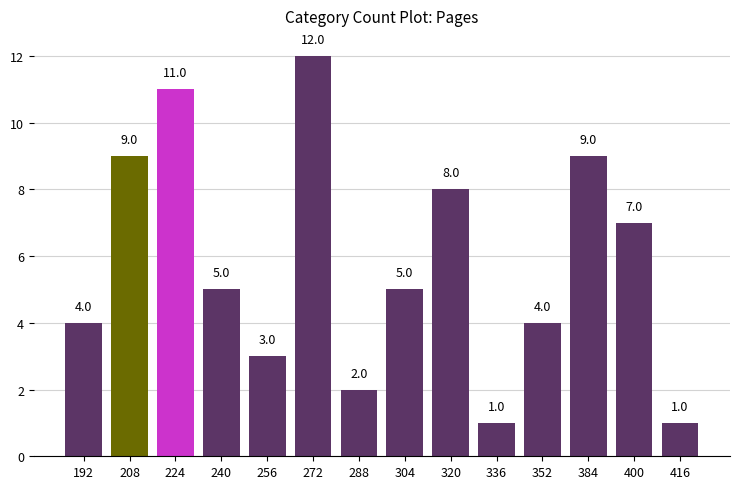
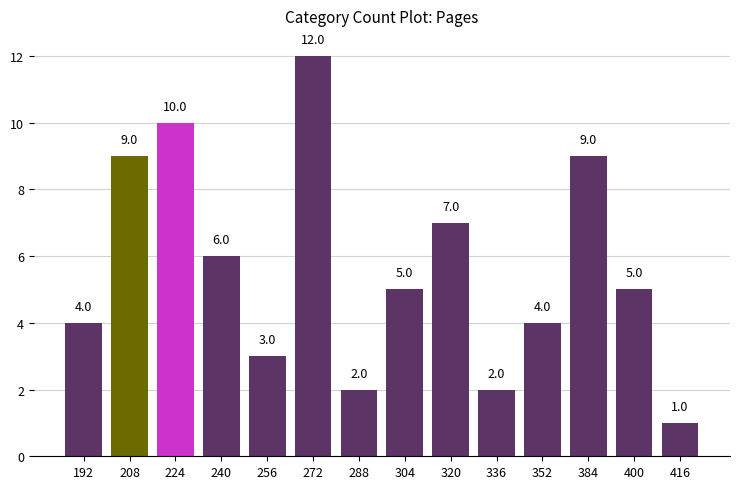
  {
    "192": 4.0,
    "208": 9.0,
-   "224": 11.0,
-   "240": 5.0,
+   "224": 10.0,
+   "240": 6.0,
    "256": 3.0,
    "272": 12.0,
    "288": 2.0,
    "304": 5.0,
-   "320": 8.0,
-   "336": 1.0,
+   "320": 7.0,
+   "336": 2.0,
    "352": 4.0,
    "384": 9.0,
-   "400": 7.0,
+   "400": 5.0,
    "416": 1.0
  }
